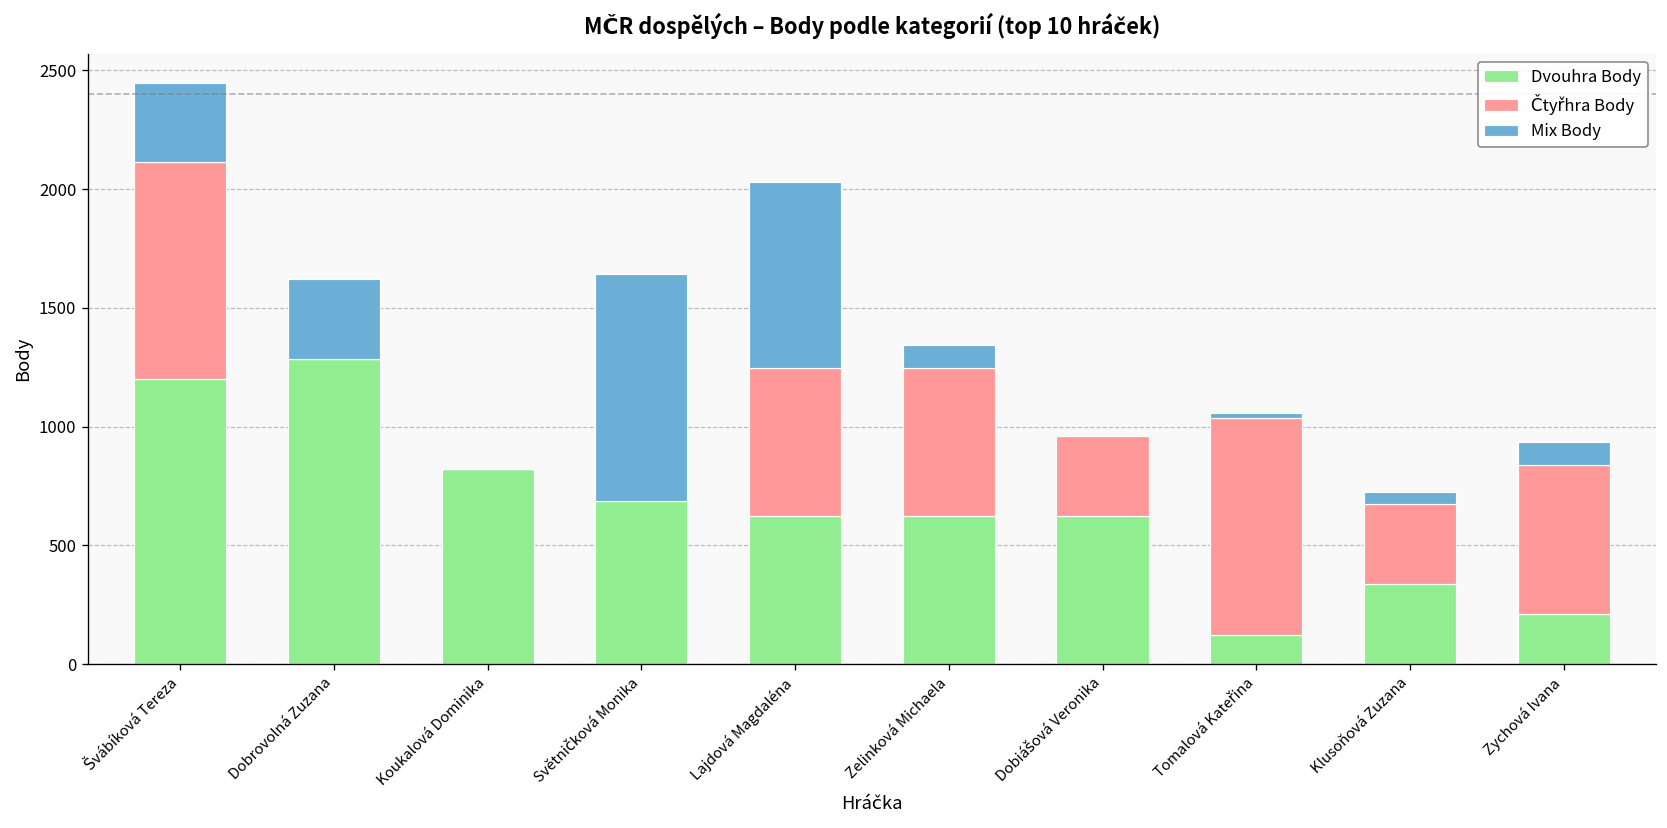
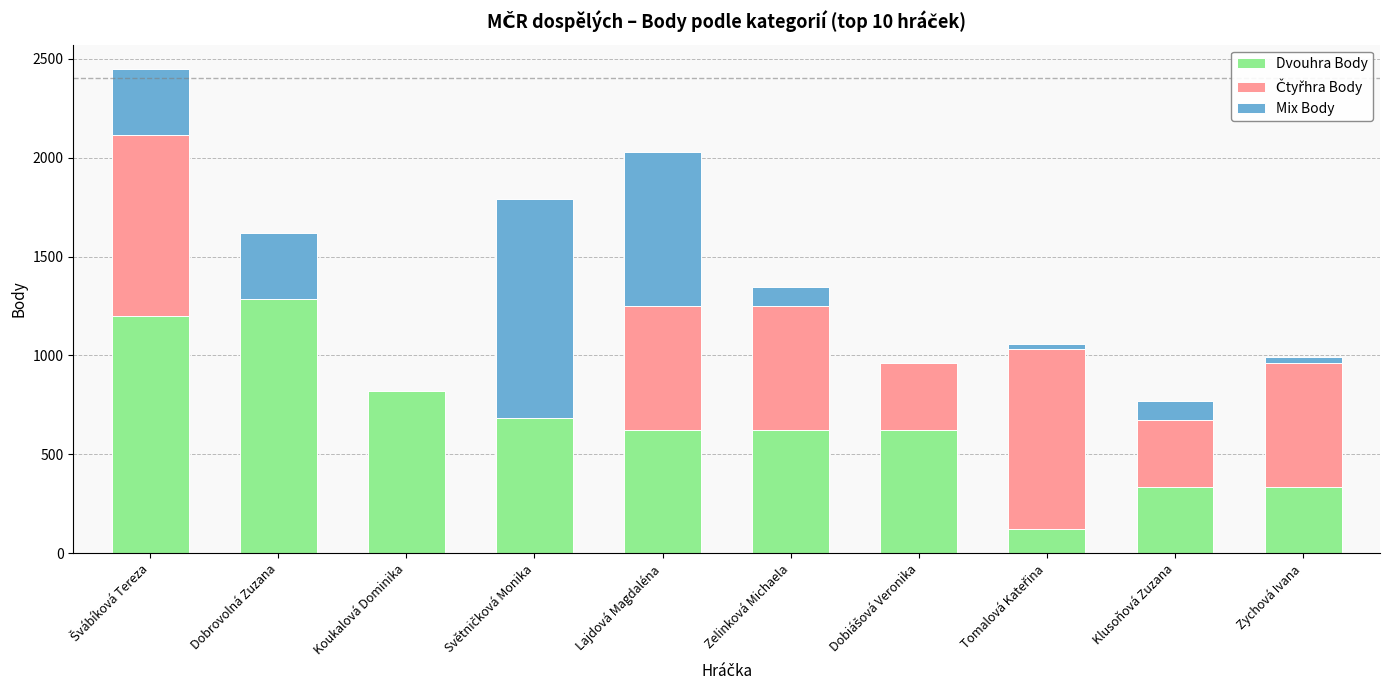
  {
    "Dvouhra Body": {
      "Švábíková Tereza": 1200,
      "Dobrovolná Zuzana": 1280,
      "Koukalová Dominika": 820,
      "Světničková Monika": 690,
      "Lajdová Magdaléna": 620,
      "Zelinková Michaela": 620,
      "Dobiášová Veronika": 620,
      "Tomalová Kateřina": 120,
      "Klusoňová Zuzana": 340,
-     "Zychová Ivana": 210
+     "Zychová Ivana": 340
    },
    "Čtyřhra Body": {
      "Švábíková Tereza": 910,
      "Dobrovolná Zuzana": 0,
      "Koukalová Dominika": 0,
      "Světničková Monika": 0,
      "Lajdová Magdaléna": 620,
      "Zelinková Michaela": 620,
      "Dobiášová Veronika": 340,
      "Tomalová Kateřina": 910,
      "Klusoňová Zuzana": 340,
      "Zychová Ivana": 620
    },
    "Mix Body": {
      "Švábíková Tereza": 340,
      "Dobrovolná Zuzana": 340,
      "Koukalová Dominika": 0,
-     "Světničková Monika": 960,
+     "Světničková Monika": 1100,
      "Lajdová Magdaléna": 780,
      "Zelinková Michaela": 100,
      "Dobiášová Veronika": 0,
      "Tomalová Kateřina": 30,
-     "Klusoňová Zuzana": 50,
-     "Zychová Ivana": 100
+     "Klusoňová Zuzana": 100,
+     "Zychová Ivana": 30
    }
  }
